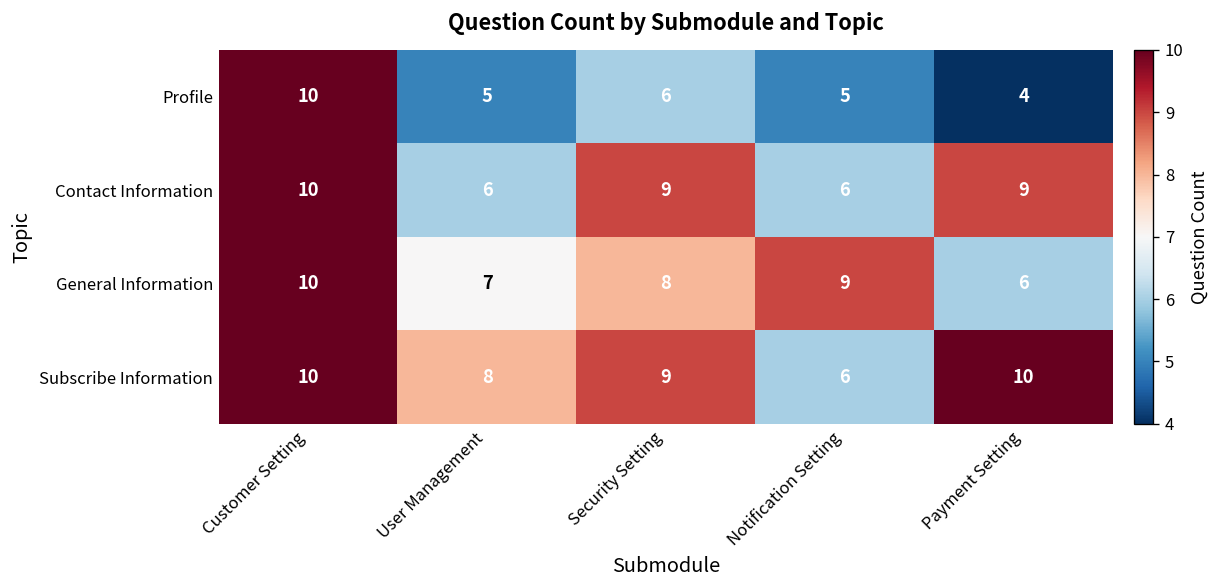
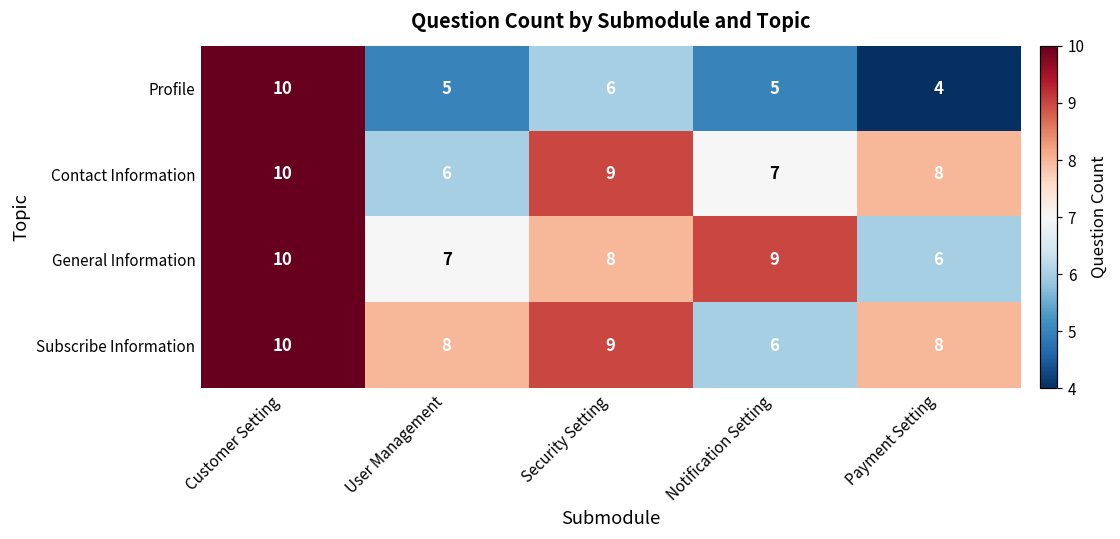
  {
    "Profile": {
      "Customer Setting": 10,
      "User Management": 5,
      "Security Setting": 6,
      "Notification Setting": 5,
      "Payment Setting": 4
    },
    "Contact Information": {
      "Customer Setting": 10,
      "User Management": 6,
      "Security Setting": 9,
-     "Notification Setting": 6,
-     "Payment Setting": 9
+     "Notification Setting": 7,
+     "Payment Setting": 8
    },
    "General Information": {
      "Customer Setting": 10,
      "User Management": 7,
      "Security Setting": 8,
      "Notification Setting": 9,
      "Payment Setting": 6
    },
    "Subscribe Information": {
      "Customer Setting": 10,
      "User Management": 8,
      "Security Setting": 9,
      "Notification Setting": 6,
-     "Payment Setting": 10
+     "Payment Setting": 8
    }
  }
